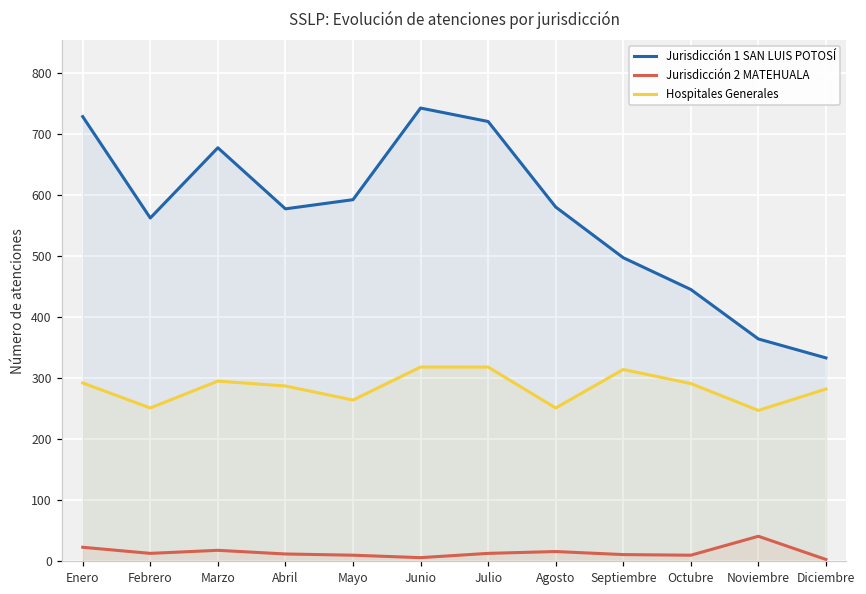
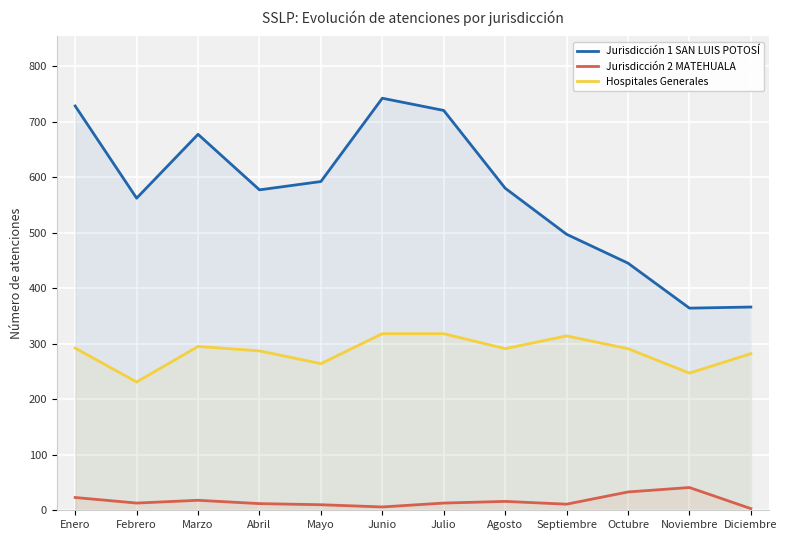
  {
    "Jurisdicción 1 SAN LUIS POTOSÍ": {
      "Enero": 730,
      "Febrero": 560,
      "Marzo": 680,
      "Abril": 580,
      "Mayo": 590,
      "Junio": 740,
      "Julio": 720,
      "Agosto": 580,
      "Septiembre": 500,
      "Octubre": 450,
      "Noviembre": 360,
-     "Diciembre": 330
+     "Diciembre": 370
    },
    "Jurisdicción 2 MATEHUALA": {
      "Enero": 20,
      "Febrero": 10,
      "Marzo": 20,
      "Abril": 10,
      "Mayo": 10,
      "Junio": 10,
      "Julio": 10,
      "Agosto": 20,
      "Septiembre": 10,
-     "Octubre": 10,
+     "Octubre": 30,
      "Noviembre": 40,
      "Diciembre": 0
    },
    "Hospitales Generales": {
      "Enero": 290,
-     "Febrero": 250,
+     "Febrero": 230,
      "Marzo": 300,
      "Abril": 290,
      "Mayo": 260,
      "Junio": 320,
      "Julio": 320,
-     "Agosto": 250,
+     "Agosto": 290,
      "Septiembre": 310,
      "Octubre": 290,
      "Noviembre": 250,
      "Diciembre": 280
    }
  }
